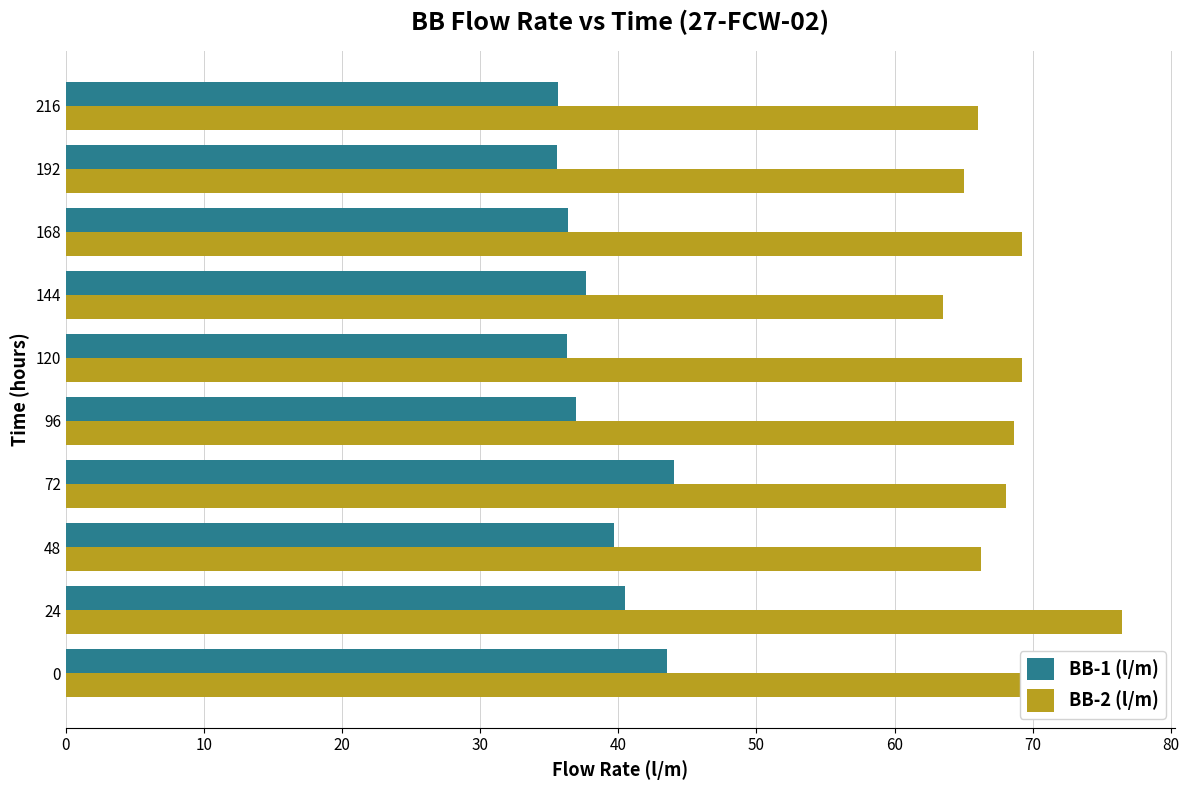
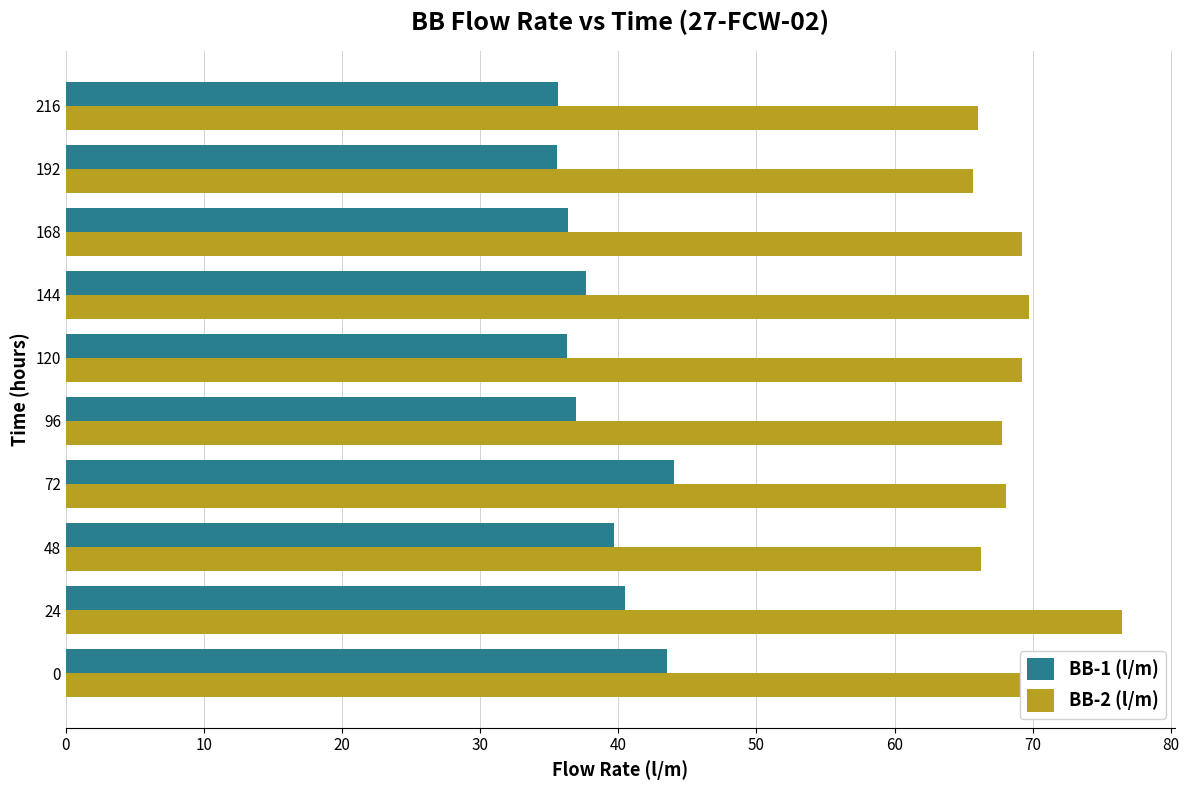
  {
    "BB-1 (l/m)": {
      "216": 35.7,
      "192": 35.6,
      "168": 36.4,
      "144": 37.7,
      "120": 36.3,
      "96": 36.9,
      "72": 44.1,
      "48": 39.7,
      "24": 40.5,
      "0": 43.5
    },
    "BB-2 (l/m)": {
      "216": 66.0,
-     "192": 65.0,
+     "192": 65.7,
      "168": 69.3,
-     "144": 63.5,
+     "144": 69.7,
      "120": 69.2,
-     "96": 68.7,
+     "96": 67.8,
      "72": 68.1,
      "48": 66.2,
      "24": 76.5
    }
  }
